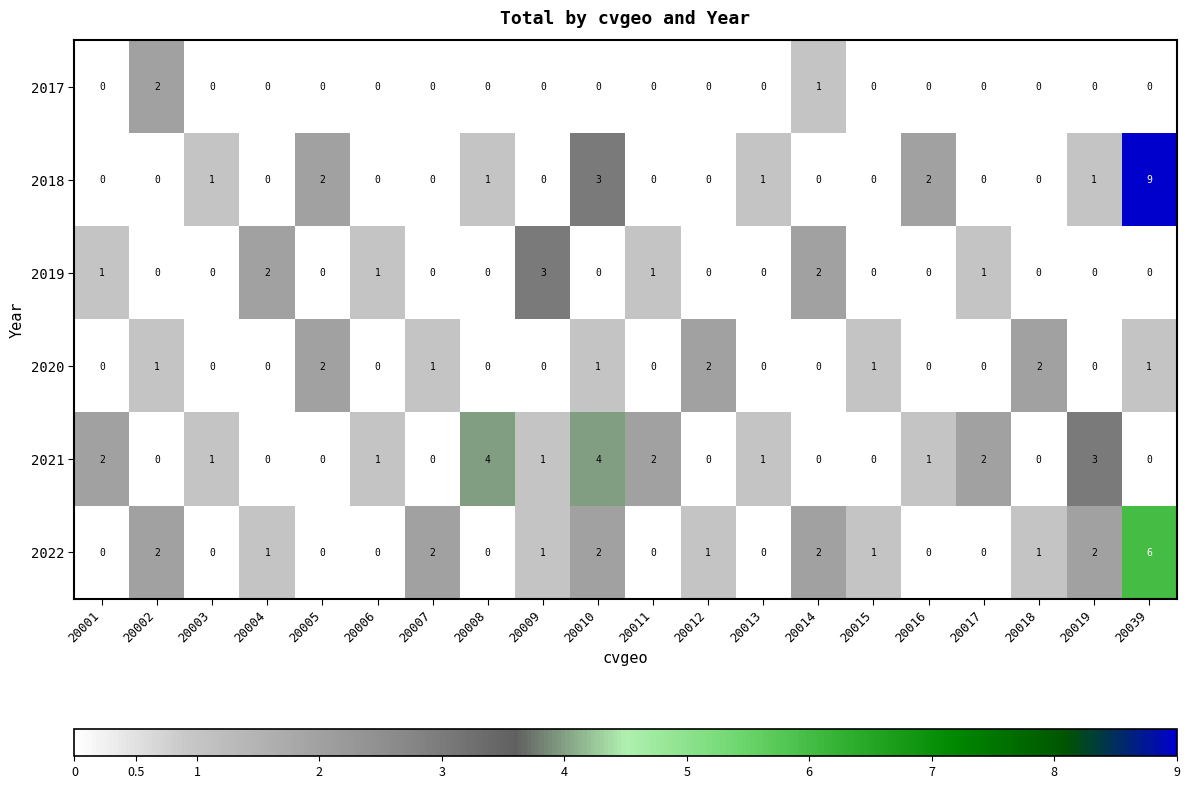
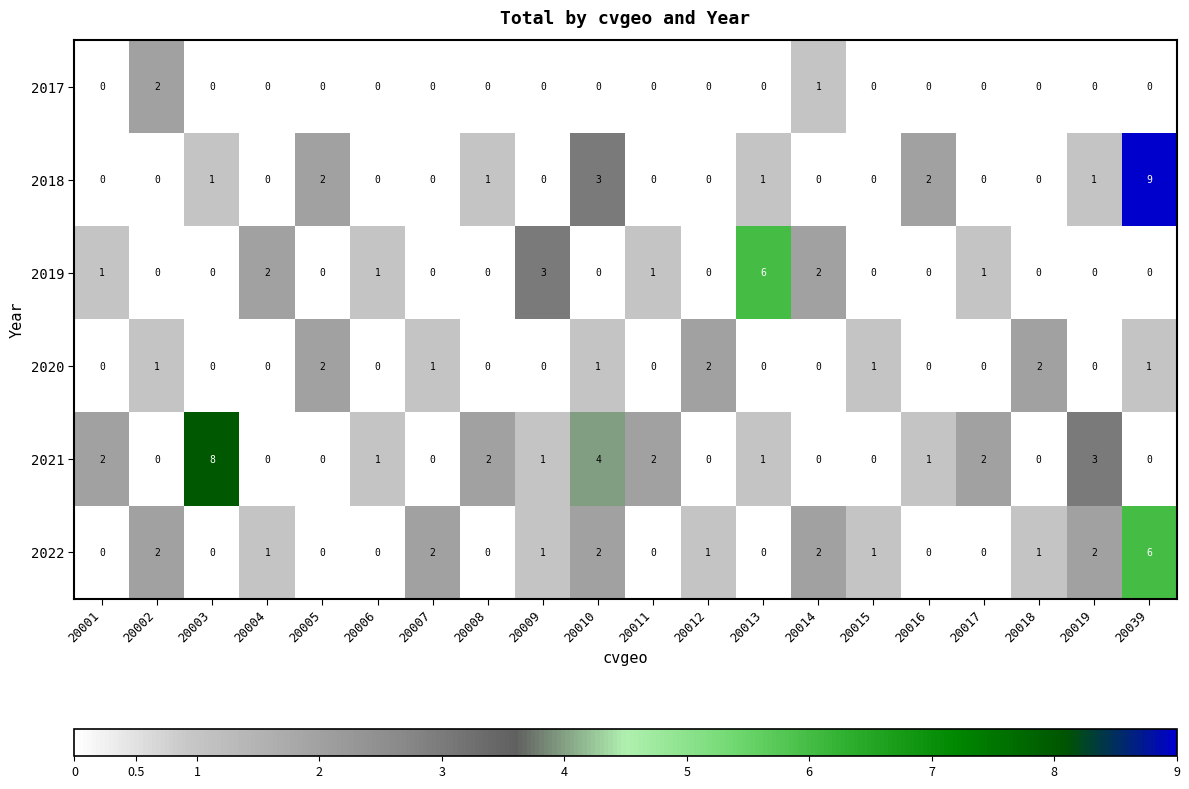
  {
    "2017": {
      "20001": 0,
      "20002": 2,
      "20003": 0,
      "20004": 0,
      "20005": 0,
      "20006": 0,
      "20007": 0,
      "20008": 0,
      "20009": 0,
      "20010": 0,
      "20011": 0,
      "20012": 0,
      "20013": 0,
      "20014": 1,
      "20015": 0,
      "20016": 0,
      "20017": 0,
      "20018": 0,
      "20019": 0,
      "20039": 0
    },
    "2018": {
      "20001": 0,
      "20002": 0,
      "20003": 1,
      "20004": 0,
      "20005": 2,
      "20006": 0,
      "20007": 0,
      "20008": 1,
      "20009": 0,
      "20010": 3,
      "20011": 0,
      "20012": 0,
      "20013": 1,
      "20014": 0,
      "20015": 0,
      "20016": 2,
      "20017": 0,
      "20018": 0,
      "20019": 1,
      "20039": 9
    },
    "2019": {
      "20001": 1,
      "20002": 0,
      "20003": 0,
      "20004": 2,
      "20005": 0,
      "20006": 1,
      "20007": 0,
      "20008": 0,
      "20009": 3,
      "20010": 0,
      "20011": 1,
      "20012": 0,
-     "20013": 0,
+     "20013": 6,
      "20014": 2,
      "20015": 0,
      "20016": 0,
      "20017": 1,
      "20018": 0,
      "20019": 0,
      "20039": 0
    },
    "2020": {
      "20001": 0,
      "20002": 1,
      "20003": 0,
      "20004": 0,
      "20005": 2,
      "20006": 0,
      "20007": 1,
      "20008": 0,
      "20009": 0,
      "20010": 1,
      "20011": 0,
      "20012": 2,
      "20013": 0,
      "20014": 0,
      "20015": 1,
      "20016": 0,
      "20017": 0,
      "20018": 2,
      "20019": 0,
      "20039": 1
    },
    "2021": {
      "20001": 2,
      "20002": 0,
-     "20003": 1,
+     "20003": 8,
      "20004": 0,
      "20005": 0,
      "20006": 1,
      "20007": 0,
-     "20008": 4,
+     "20008": 2,
      "20009": 1,
      "20010": 4,
      "20011": 2,
      "20012": 0,
      "20013": 1,
      "20014": 0,
      "20015": 0,
      "20016": 1,
      "20017": 2,
      "20018": 0,
      "20019": 3,
      "20039": 0
    },
    "2022": {
      "20001": 0,
      "20002": 2,
      "20003": 0,
      "20004": 1,
      "20005": 0,
      "20006": 0,
      "20007": 2,
      "20008": 0,
      "20009": 1,
      "20010": 2,
      "20011": 0,
      "20012": 1,
      "20013": 0,
      "20014": 2,
      "20015": 1,
      "20016": 0,
      "20017": 0,
      "20018": 1,
      "20019": 2,
      "20039": 6
    }
  }
